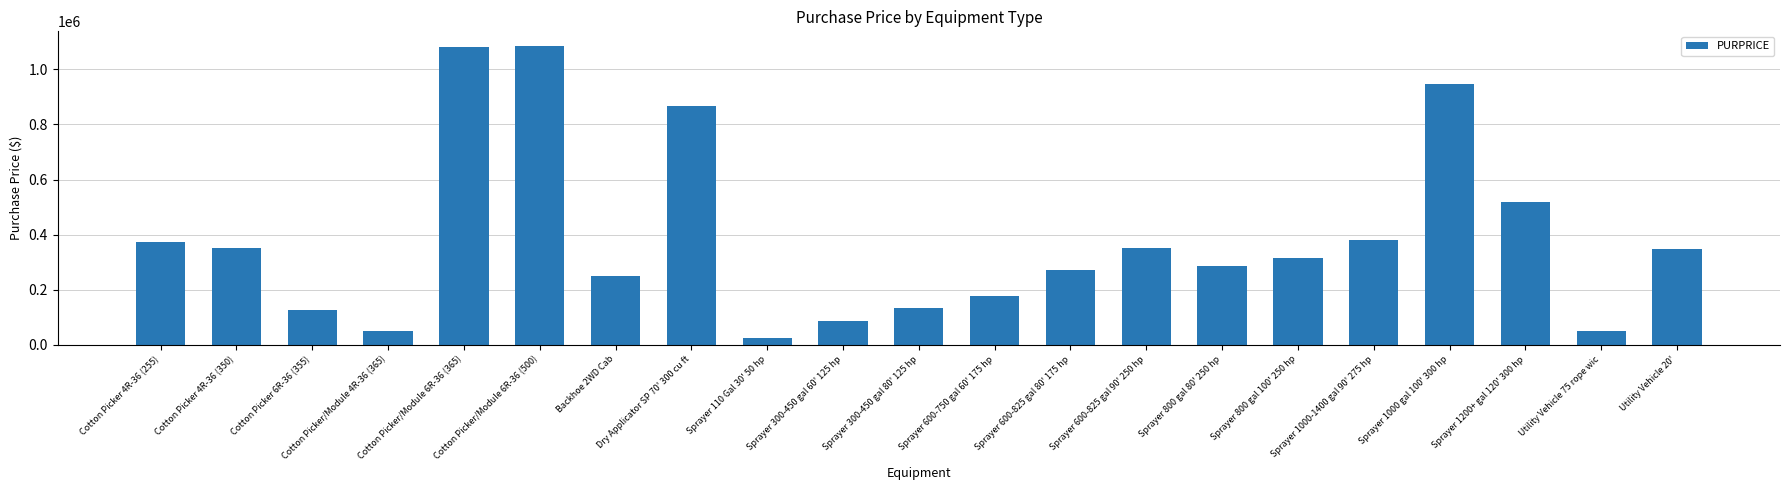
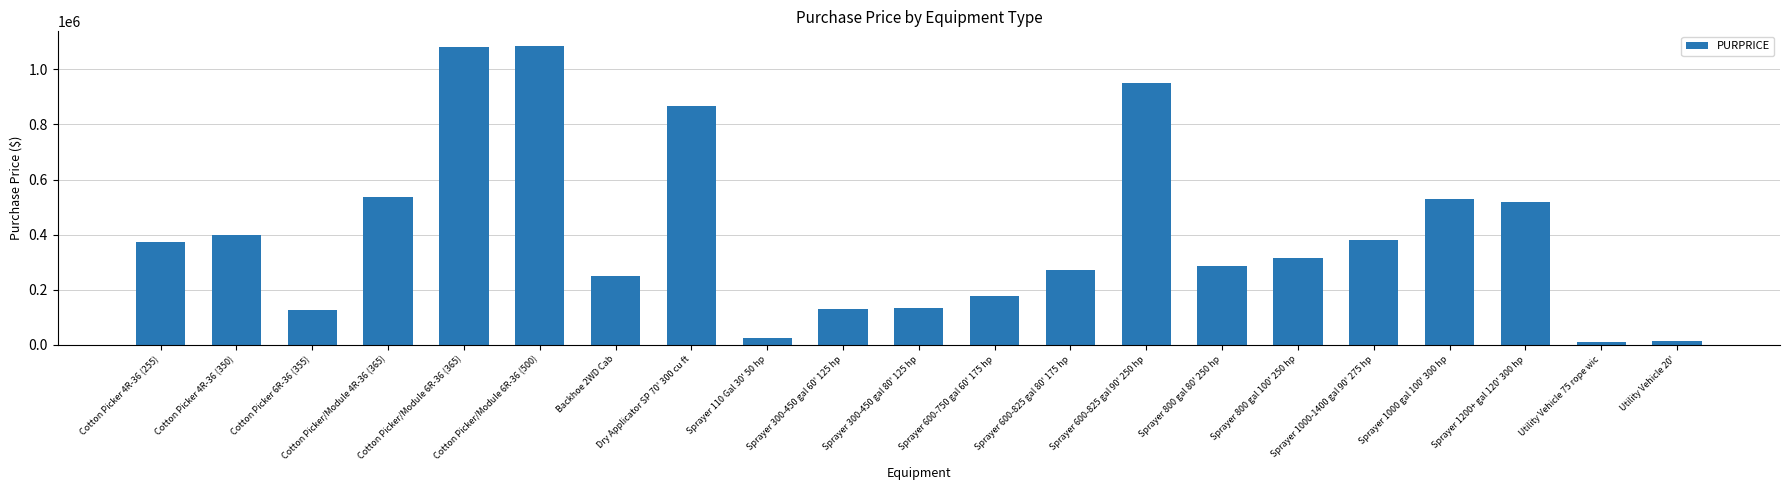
  {
    "Cotton Picker 4R-36 (255)": 370000,
-   "Cotton Picker 4R-36 (350)": 350000,
+   "Cotton Picker 4R-36 (350)": 400000,
    "Cotton Picker 6R-36 (355)": 130000,
-   "Cotton Picker/Module 4R-36 (365)": 50000,
+   "Cotton Picker/Module 4R-36 (365)": 540000,
    "Cotton Picker/Module 6R-36 (365)": 1080000,
    "Cotton Picker/Module 6R-36 (500)": 1080000,
    "Backhoe 2WD Cab": 250000,
    "Dry Applicator SP 70' 300 cu ft": 870000,
    "Sprayer 110 Gal 30' 50 hp": 30000,
-   "Sprayer 300-450 gal 60' 125 hp": 90000,
+   "Sprayer 300-450 gal 60' 125 hp": 130000,
    "Sprayer 300-450 gal 80' 125 hp": 130000,
    "Sprayer 600-750 gal 60' 175 hp": 180000,
    "Sprayer 600-825 gal 80' 175 hp": 270000,
-   "Sprayer 600-825 gal 90' 250 hp": 350000,
+   "Sprayer 600-825 gal 90' 250 hp": 950000,
    "Sprayer 800 gal 80' 250 hp": 290000,
    "Sprayer 800 gal 100' 250 hp": 320000,
    "Sprayer 1000-1400 gal 90' 275 hp": 380000,
-   "Sprayer 1000 gal 100' 300 hp": 950000,
+   "Sprayer 1000 gal 100' 300 hp": 530000,
    "Sprayer 1200+ gal 120' 300 hp": 520000,
-   "Utility Vehicle 75 rope wic": 50000,
-   "Utility Vehicle 20'": 350000
+   "Utility Vehicle 75 rope wic": 10000,
+   "Utility Vehicle 20'": 10000
  }
